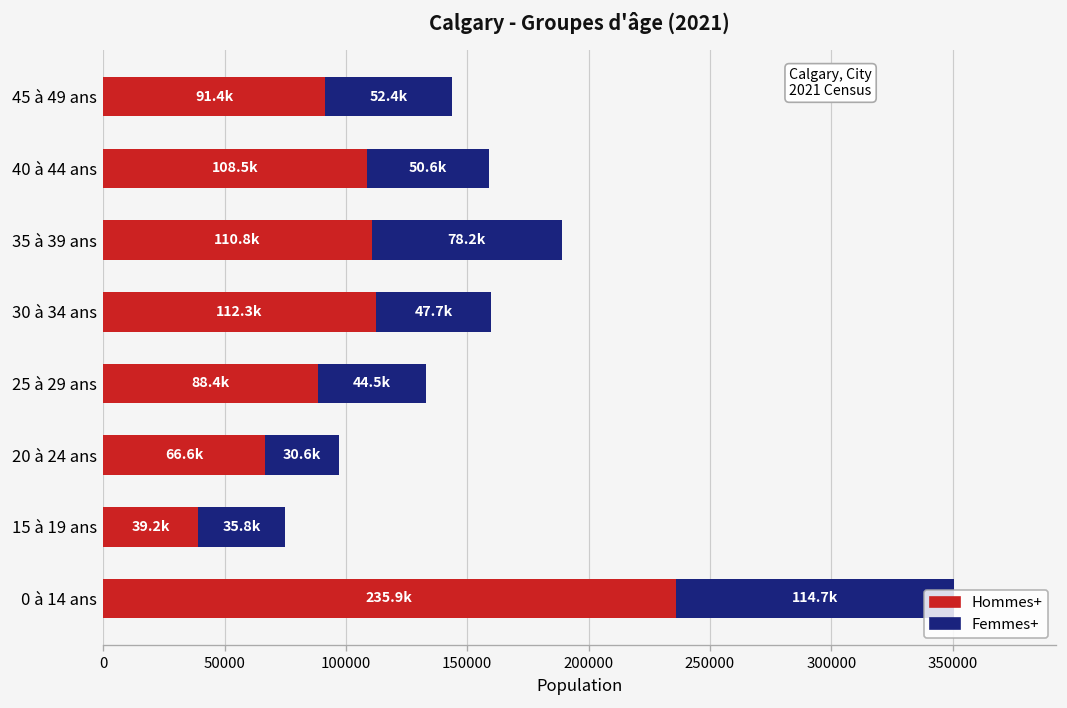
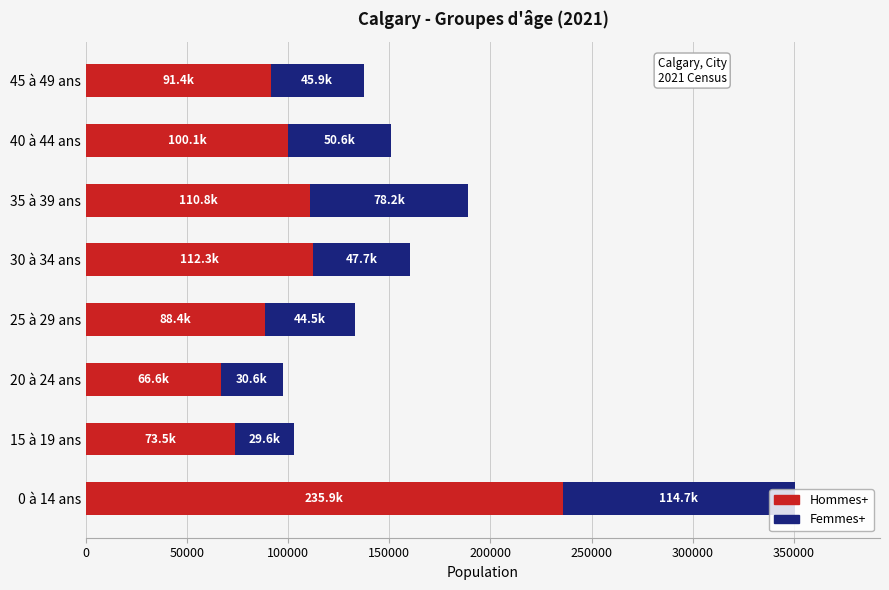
  {
    "Hommes+": {
      "45 à 49 ans": "91.4k",
-     "40 à 44 ans": "108.5k",
+     "40 à 44 ans": "100.1k",
      "35 à 39 ans": "110.8k",
      "30 à 34 ans": "112.3k",
      "25 à 29 ans": "88.4k",
      "20 à 24 ans": "66.6k",
-     "15 à 19 ans": "39.2k",
+     "15 à 19 ans": "73.5k",
      "0 à 14 ans": "235.9k"
    },
    "Femmes+": {
-     "45 à 49 ans": "52.4k",
+     "45 à 49 ans": "45.9k",
      "40 à 44 ans": "50.6k",
      "35 à 39 ans": "78.2k",
      "30 à 34 ans": "47.7k",
      "25 à 29 ans": "44.5k",
      "20 à 24 ans": "30.6k",
-     "15 à 19 ans": "35.8k"
+     "15 à 19 ans": "29.6k"
    }
  }
